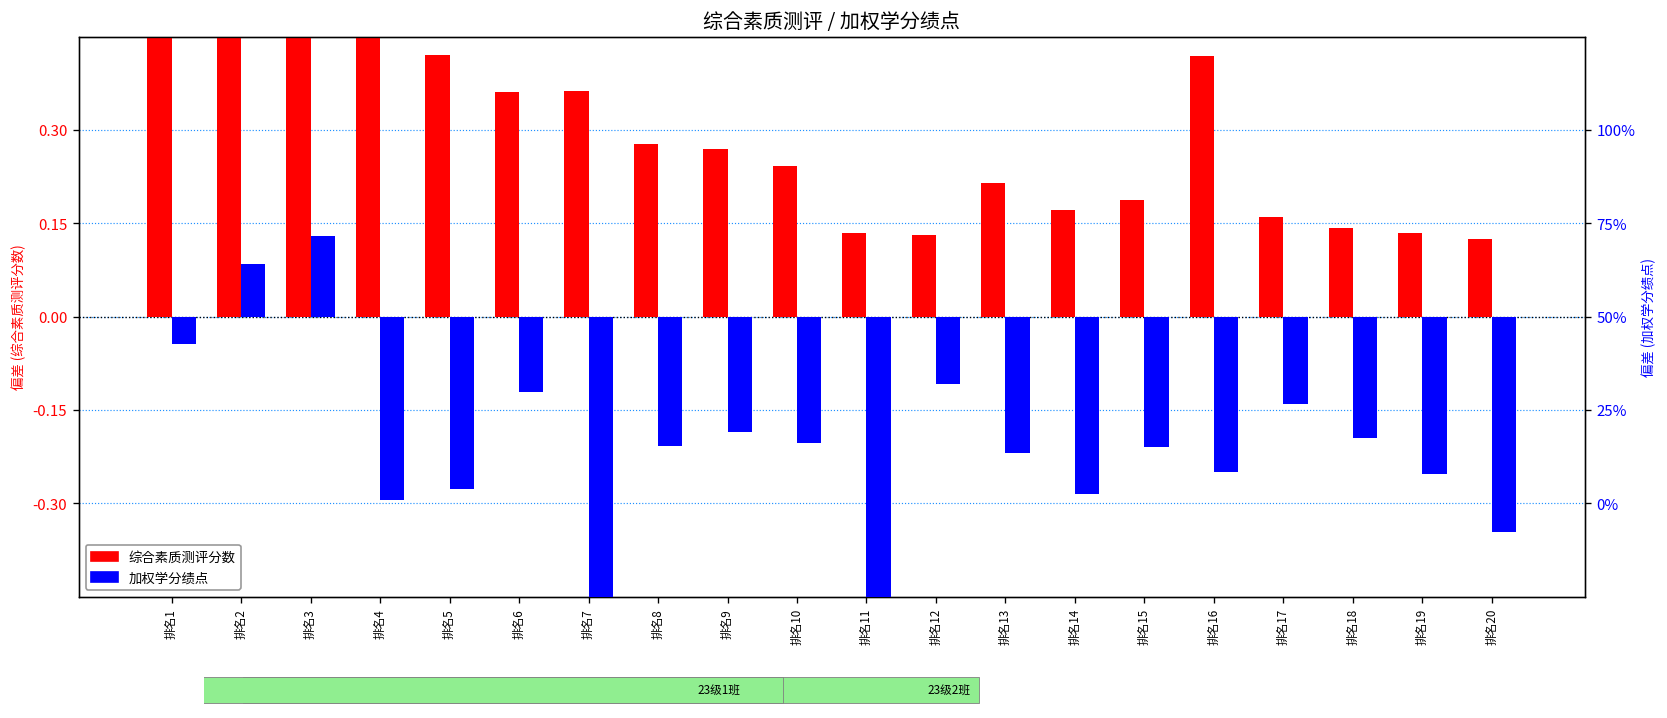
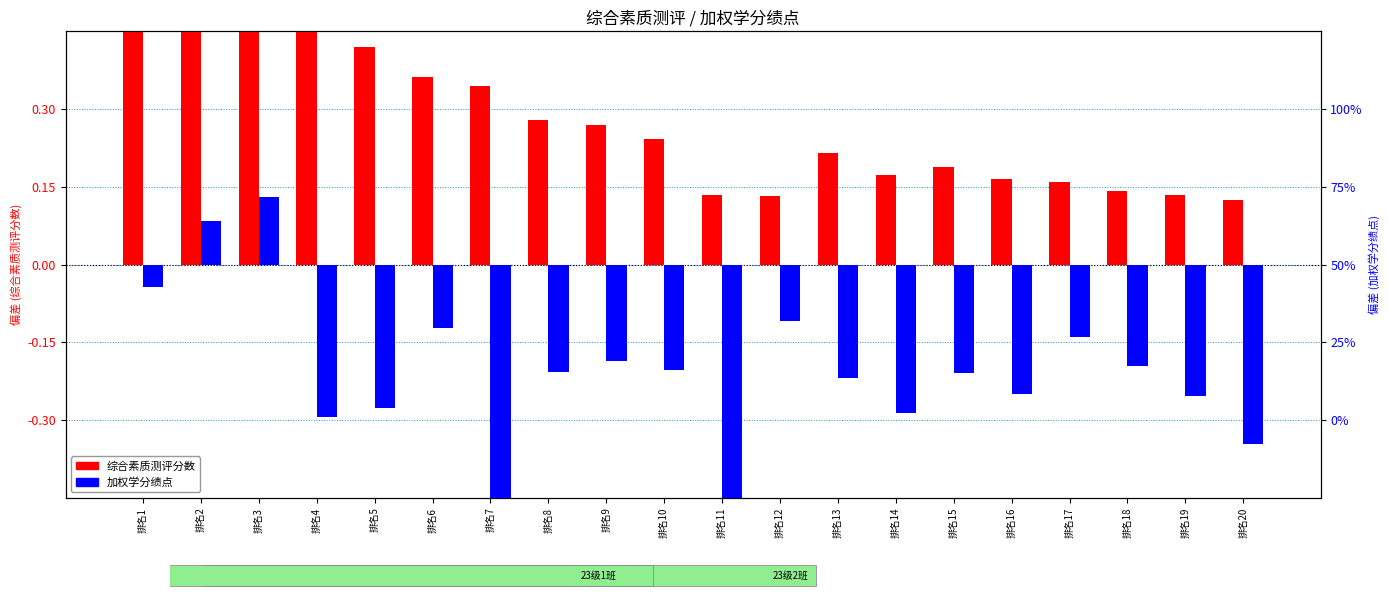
  {
    "综合素质测评分数": {
      "排名5": 0.42,
      "排名6": 0.36,
-     "排名7": 0.36,
+     "排名7": 0.34,
      "排名8": 0.28,
      "排名9": 0.27,
      "排名10": 0.24,
      "排名11": 0.13,
      "排名12": 0.13,
      "排名13": 0.21,
      "排名14": 0.17,
      "排名15": 0.19,
-     "排名16": 0.42,
+     "排名16": 0.17,
      "排名17": 0.16,
      "排名18": 0.14,
      "排名19": 0.13,
      "排名20": 0.12
    }
  }
